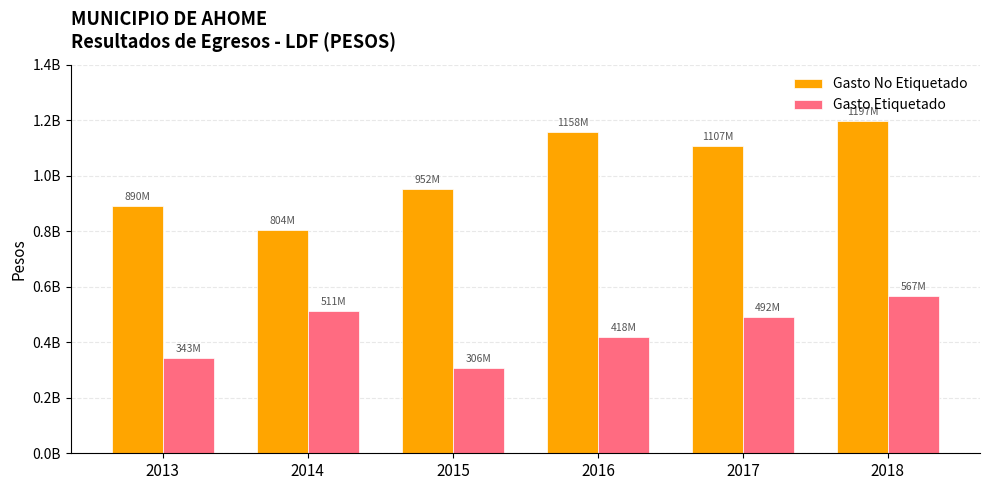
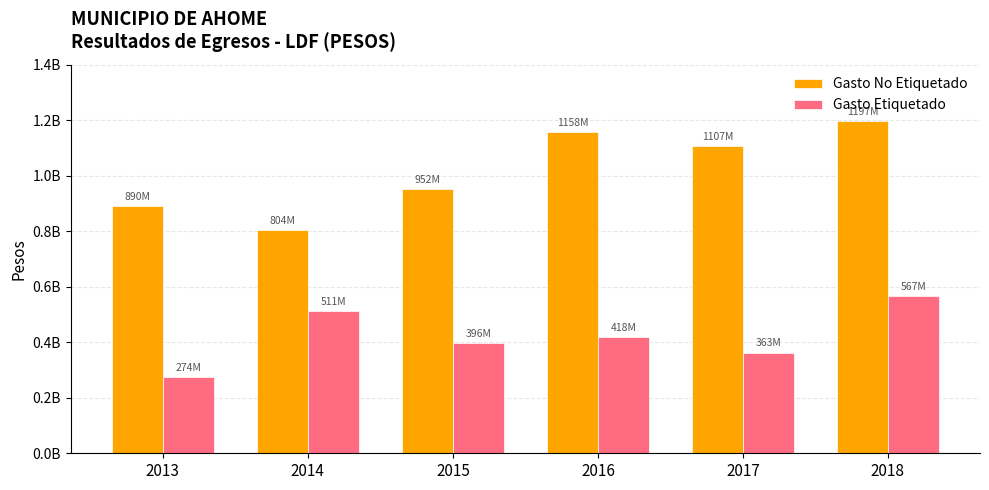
  {
    "Gasto No Etiquetado": {
      "2013": "890M",
      "2014": "804M",
      "2015": "952M",
      "2016": "1158M",
      "2017": "1107M",
      "2018": "1197M"
    },
    "Gasto Etiquetado": {
-     "2013": "343M",
+     "2013": "274M",
      "2014": "511M",
-     "2015": "306M",
+     "2015": "396M",
      "2016": "418M",
-     "2017": "492M",
+     "2017": "363M",
      "2018": "567M"
    }
  }
